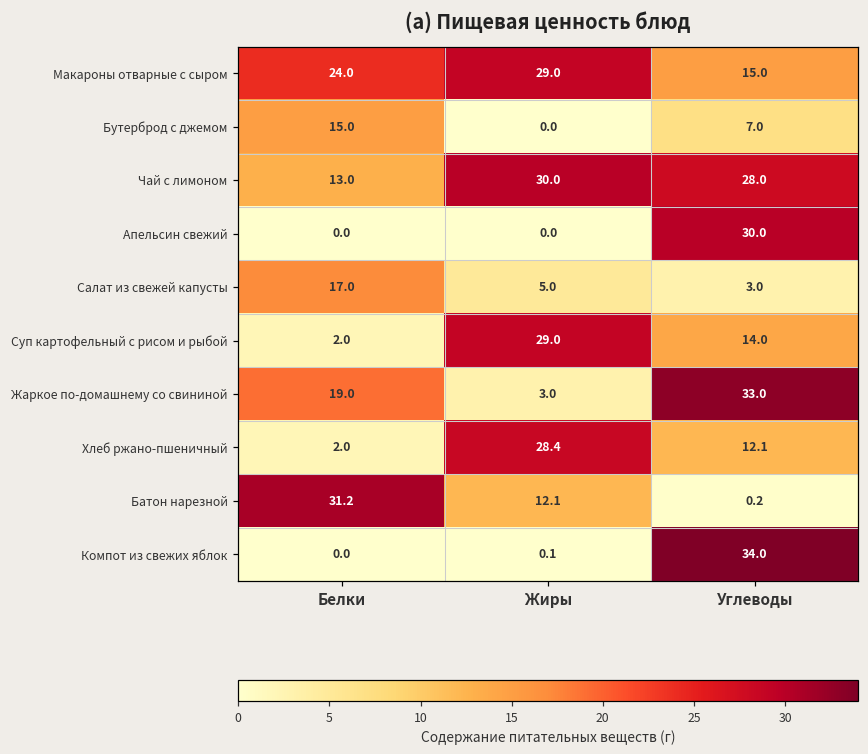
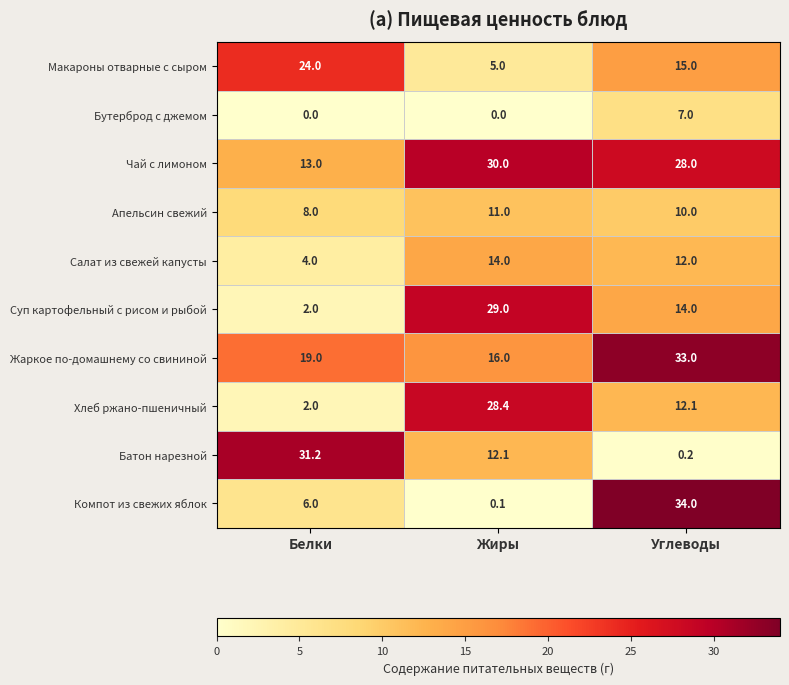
  {
    "Макароны отварные с сыром": {
      "Белки": 24.0,
-     "Жиры": 29.0,
+     "Жиры": 5.0,
      "Углеводы": 15.0
    },
    "Бутерброд с джемом": {
-     "Белки": 15.0,
+     "Белки": 0.0,
      "Жиры": 0.0,
      "Углеводы": 7.0
    },
    "Чай с лимоном": {
      "Белки": 13.0,
      "Жиры": 30.0,
      "Углеводы": 28.0
    },
    "Апельсин свежий": {
-     "Белки": 0.0,
-     "Жиры": 0.0,
-     "Углеводы": 30.0
+     "Белки": 8.0,
+     "Жиры": 11.0,
+     "Углеводы": 10.0
    },
    "Салат из свежей капусты": {
-     "Белки": 17.0,
-     "Жиры": 5.0,
-     "Углеводы": 3.0
+     "Белки": 4.0,
+     "Жиры": 14.0,
+     "Углеводы": 12.0
    },
    "Суп картофельный с рисом и рыбой": {
      "Белки": 2.0,
      "Жиры": 29.0,
      "Углеводы": 14.0
    },
    "Жаркое по-домашнему со свининой": {
      "Белки": 19.0,
-     "Жиры": 3.0,
+     "Жиры": 16.0,
      "Углеводы": 33.0
    },
    "Хлеб ржано-пшеничный": {
      "Белки": 2.0,
      "Жиры": 28.4,
      "Углеводы": 12.1
    },
    "Батон нарезной": {
      "Белки": 31.2,
      "Жиры": 12.1,
      "Углеводы": 0.2
    },
    "Компот из свежих яблок": {
-     "Белки": 0.0,
+     "Белки": 6.0,
      "Жиры": 0.1,
      "Углеводы": 34.0
    }
  }
